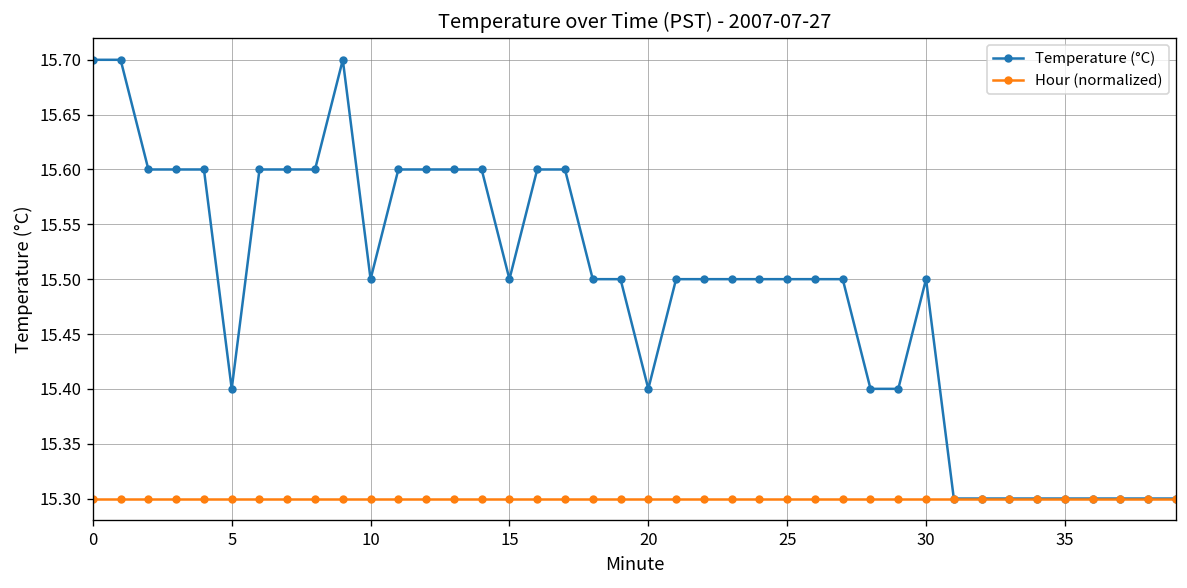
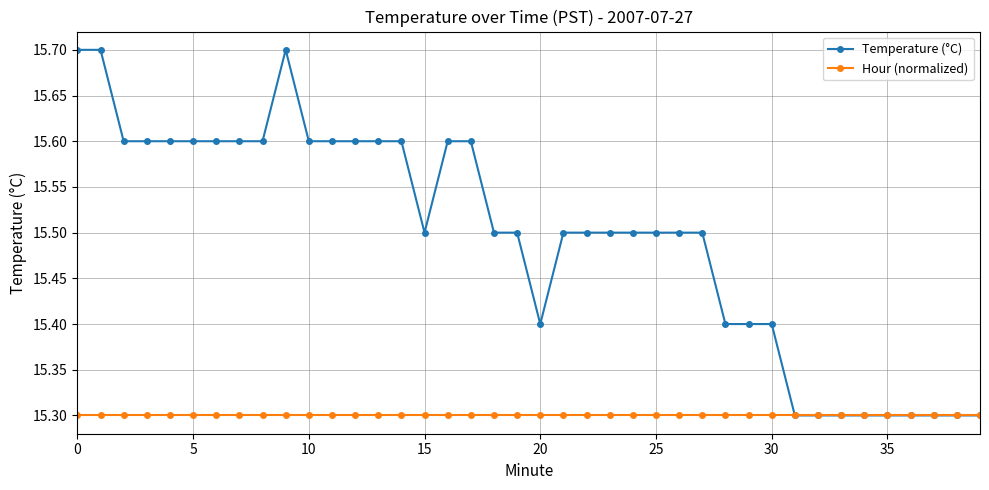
  {
    "Temperature (°C)": {
      "0": 15.7,
-     "5": 15.4,
-     "10": 15.5,
+     "5": 15.6,
+     "10": 15.6,
      "15": 15.5,
      "20": 15.4,
      "25": 15.5,
-     "30": 15.5
+     "30": 15.4
    },
    "Hour (normalized)": {
      "0": 15.3,
      "5": 15.3,
      "10": 15.3,
      "15": 15.3,
      "20": 15.3,
      "25": 15.3,
      "30": 15.3
    }
  }
